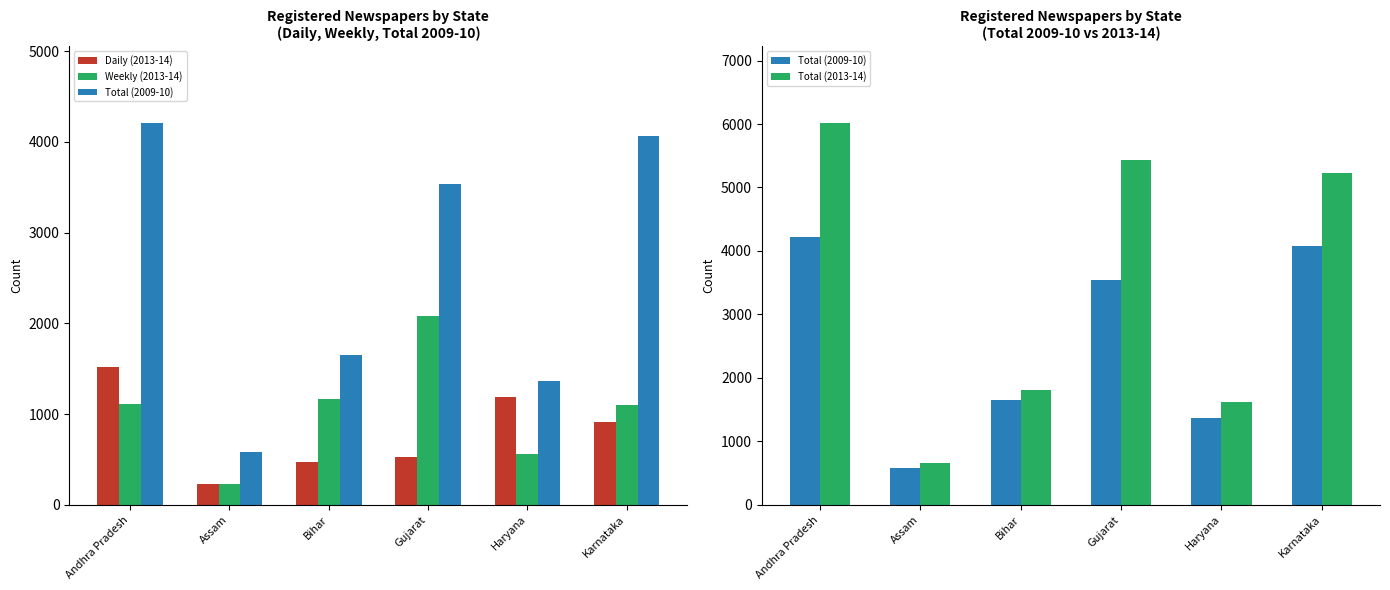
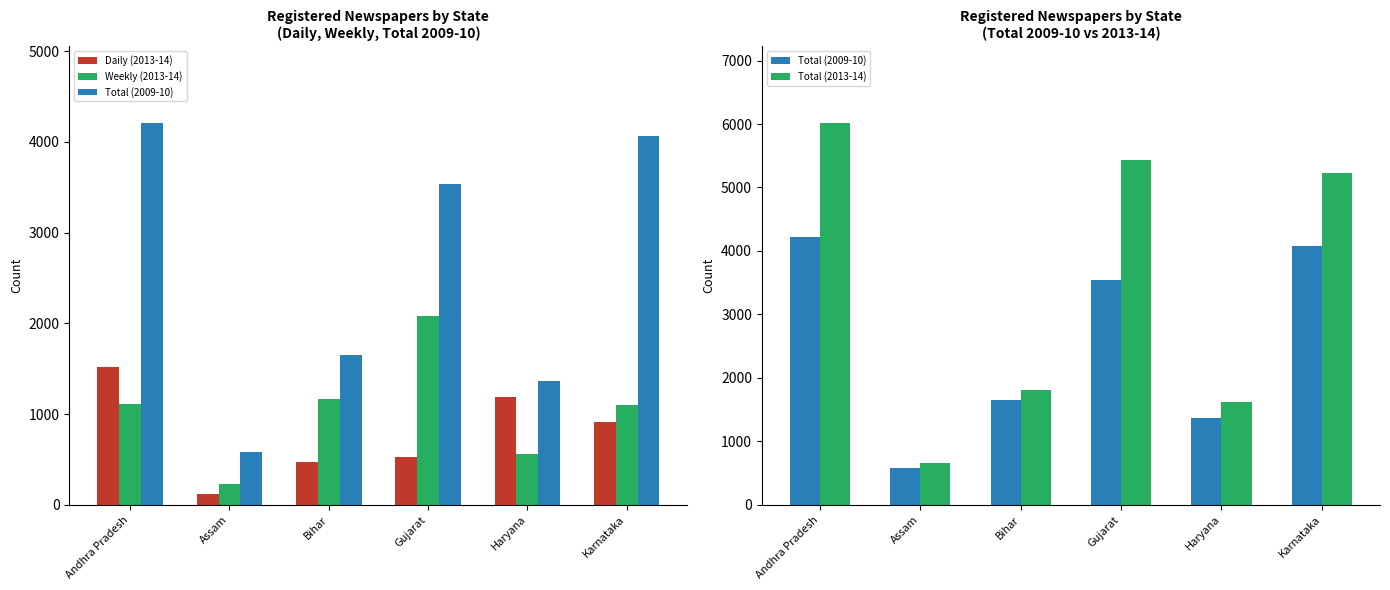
  {
    "Registered Newspapers by State (Daily, Weekly, Total 2009-10)": {
      "Daily (2013-14)": {
        "Andhra Pradesh": 1500,
-       "Assam": 200,
+       "Assam": 100,
        "Bihar": 500,
        "Gujarat": 500,
        "Haryana": 1200,
        "Karnataka": 900
      },
      "Weekly (2013-14)": {
        "Andhra Pradesh": 1100,
        "Assam": 200,
        "Bihar": 1200,
        "Gujarat": 2100,
        "Haryana": 600,
        "Karnataka": 1100
      },
      "Total (2009-10)": {
        "Andhra Pradesh": 4200,
        "Assam": 600,
        "Bihar": 1700,
        "Gujarat": 3500,
        "Haryana": 1400,
        "Karnataka": 4100
      }
    },
    "Registered Newspapers by State (Total 2009-10 vs 2013-14)": {
      "Total (2009-10)": {
        "Andhra Pradesh": 4200,
        "Assam": 600,
        "Bihar": 1700,
        "Gujarat": 3500,
        "Haryana": 1400,
        "Karnataka": 4100
      },
      "Total (2013-14)": {
        "Andhra Pradesh": 6000,
        "Assam": 700,
        "Bihar": 1800,
        "Gujarat": 5400,
        "Haryana": 1600,
        "Karnataka": 5200
      }
    }
  }
